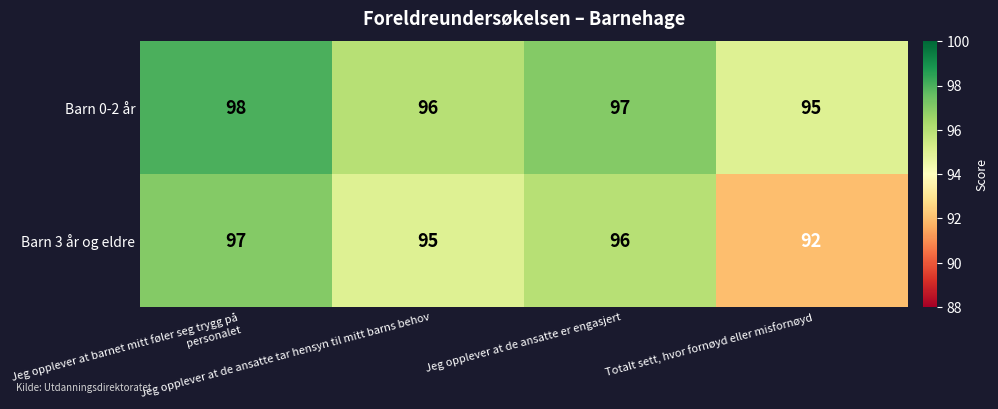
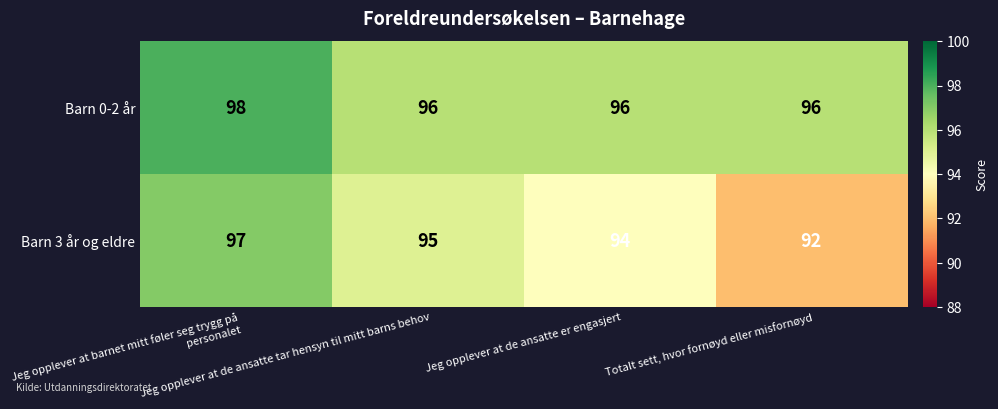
  {
    "Barn 0-2 år": {
      "Jeg opplever at barnet mitt føler seg trygg på personalet": 98,
      "Jeg opplever at de ansatte tar hensyn til mitt barns behov": 96,
-     "Jeg opplever at de ansatte er engasjert": 97,
-     "Totalt sett, hvor fornøyd eller misfornøyd": 95
+     "Jeg opplever at de ansatte er engasjert": 96,
+     "Totalt sett, hvor fornøyd eller misfornøyd": 96
    },
    "Barn 3 år og eldre": {
      "Jeg opplever at barnet mitt føler seg trygg på personalet": 97,
      "Jeg opplever at de ansatte tar hensyn til mitt barns behov": 95,
-     "Jeg opplever at de ansatte er engasjert": 96,
+     "Jeg opplever at de ansatte er engasjert": 94,
      "Totalt sett, hvor fornøyd eller misfornøyd": 92
    }
  }
